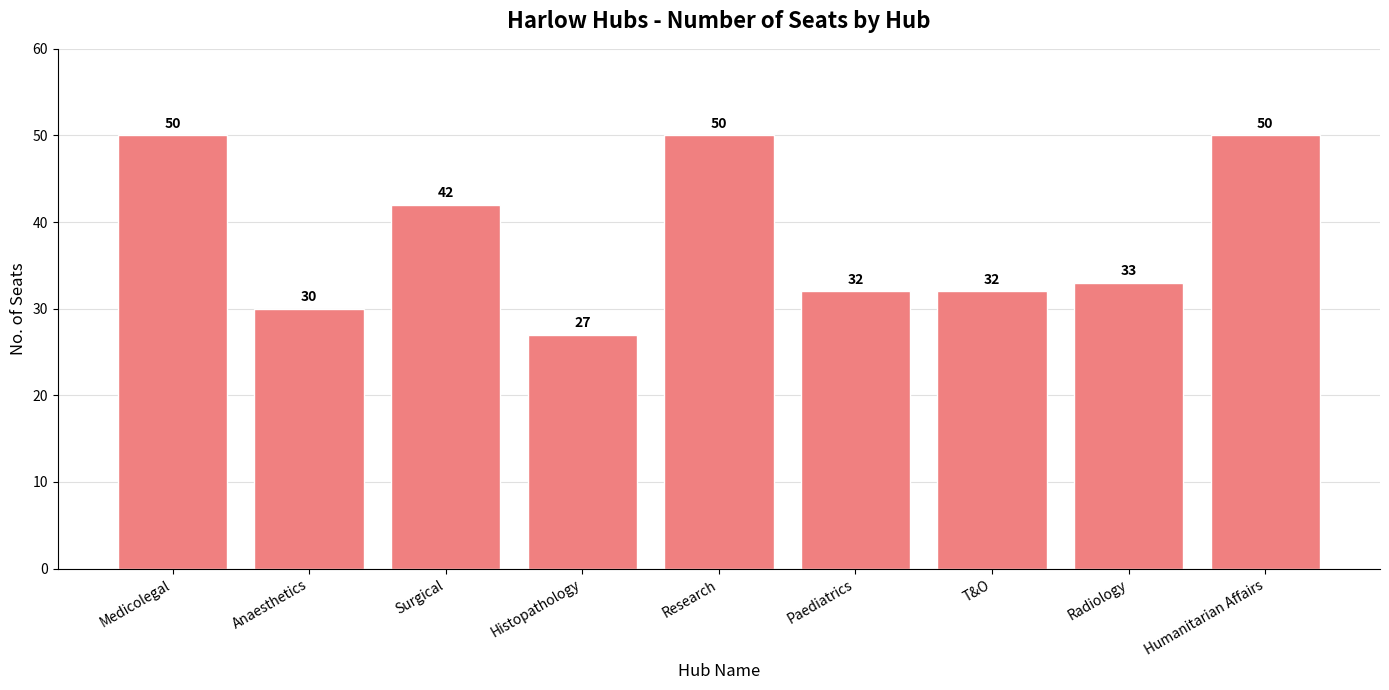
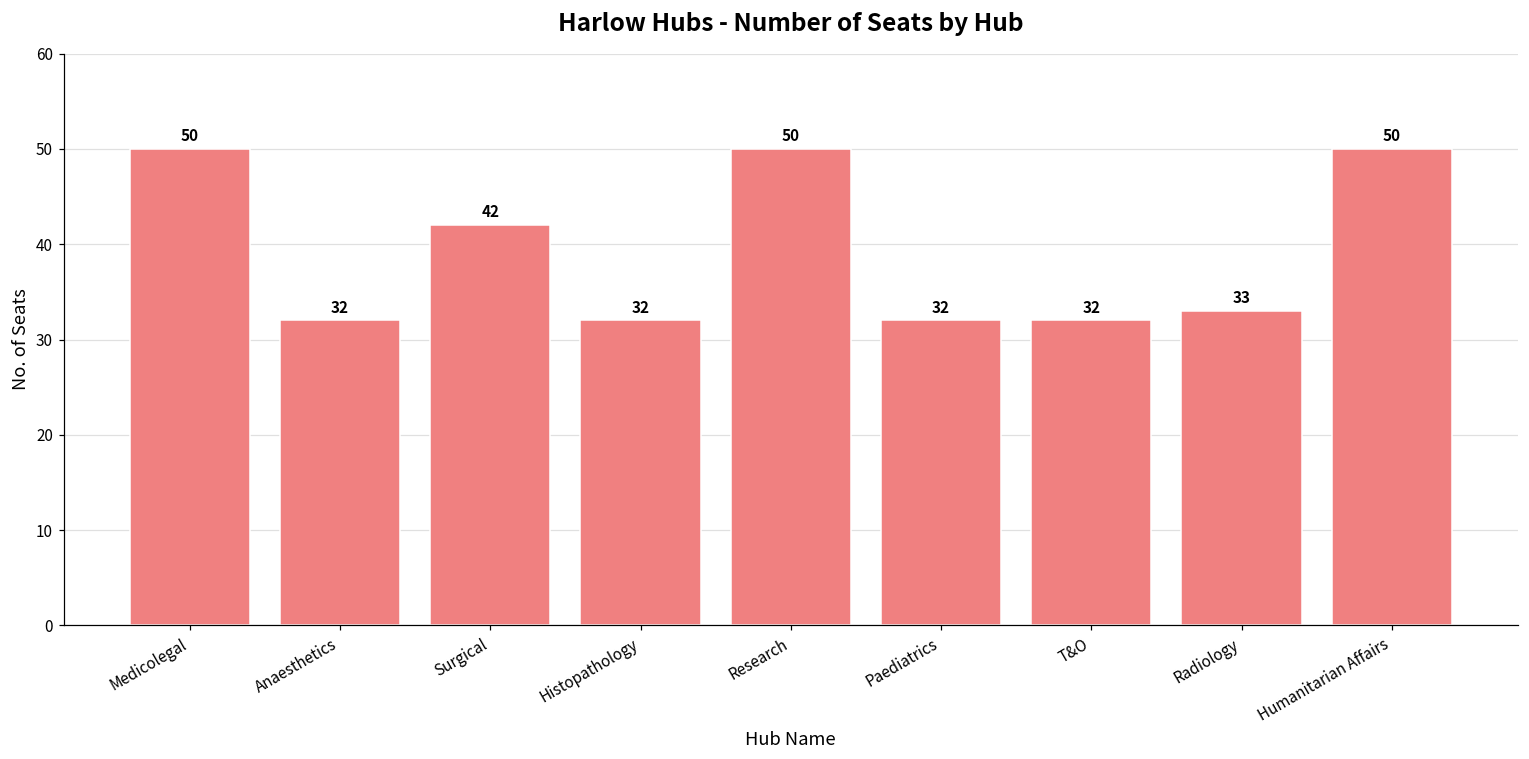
  {
    "Medicolegal": 50,
-   "Anaesthetics": 30,
+   "Anaesthetics": 32,
    "Surgical": 42,
-   "Histopathology": 27,
+   "Histopathology": 32,
    "Research": 50,
    "Paediatrics": 32,
    "T&O": 32,
    "Radiology": 33,
    "Humanitarian Affairs": 50
  }
